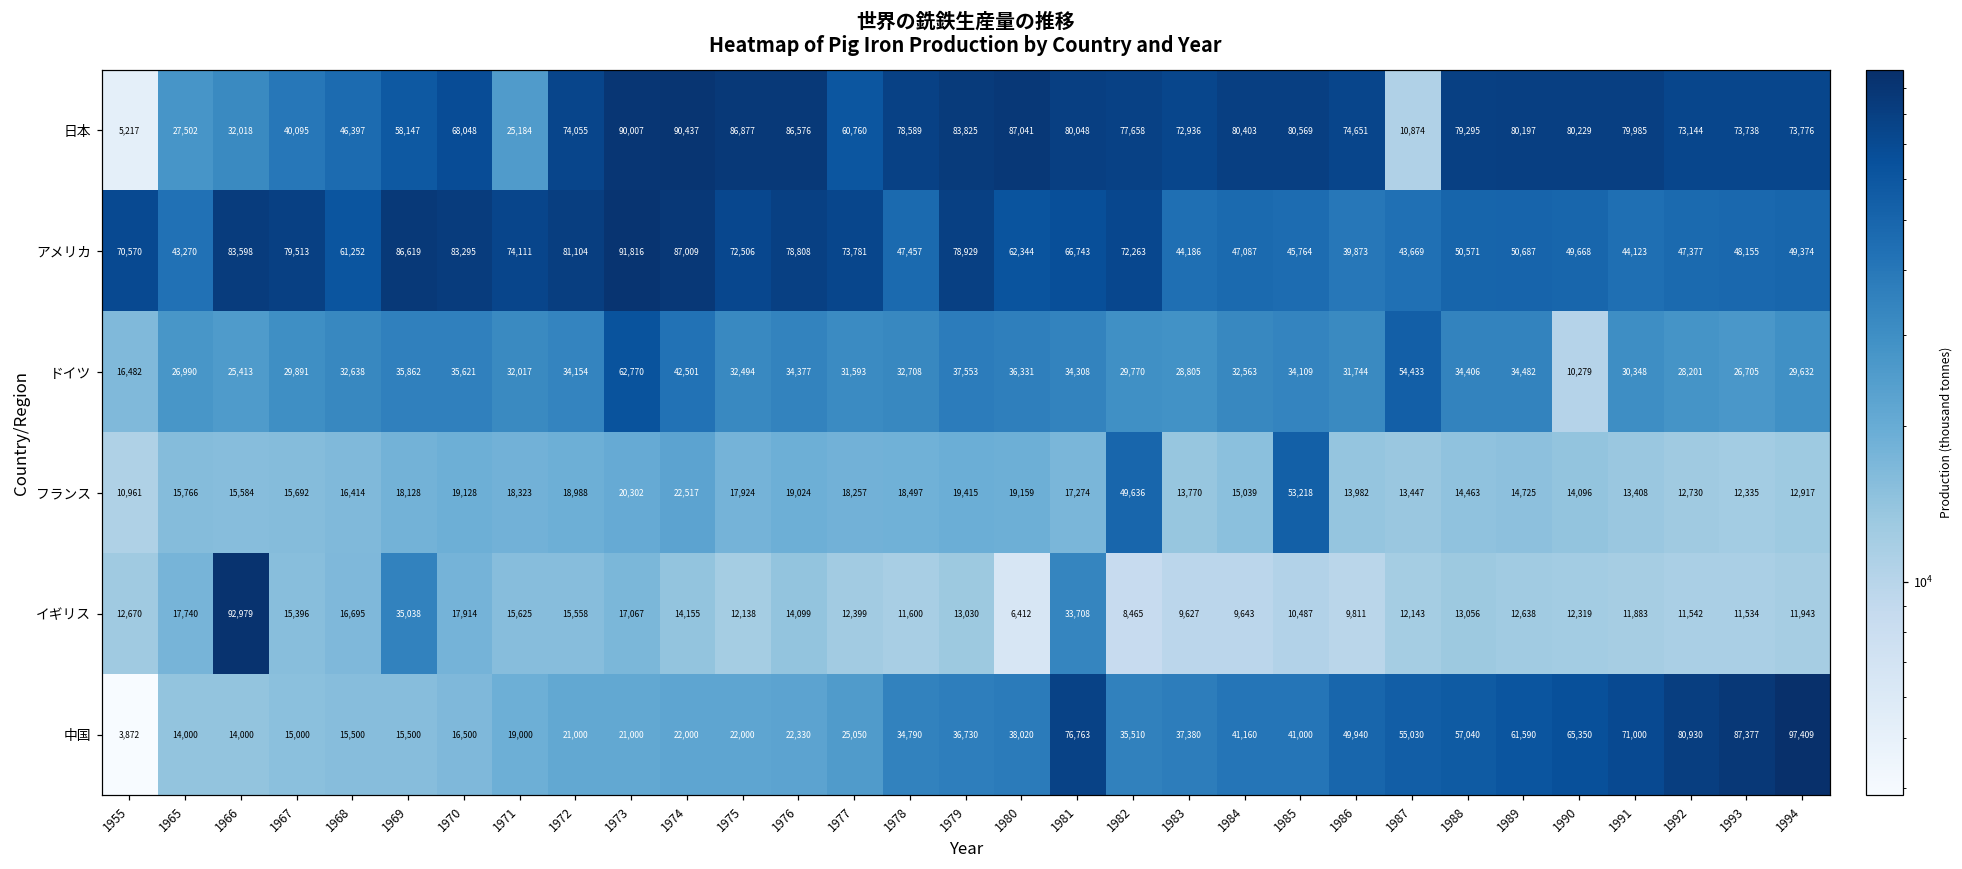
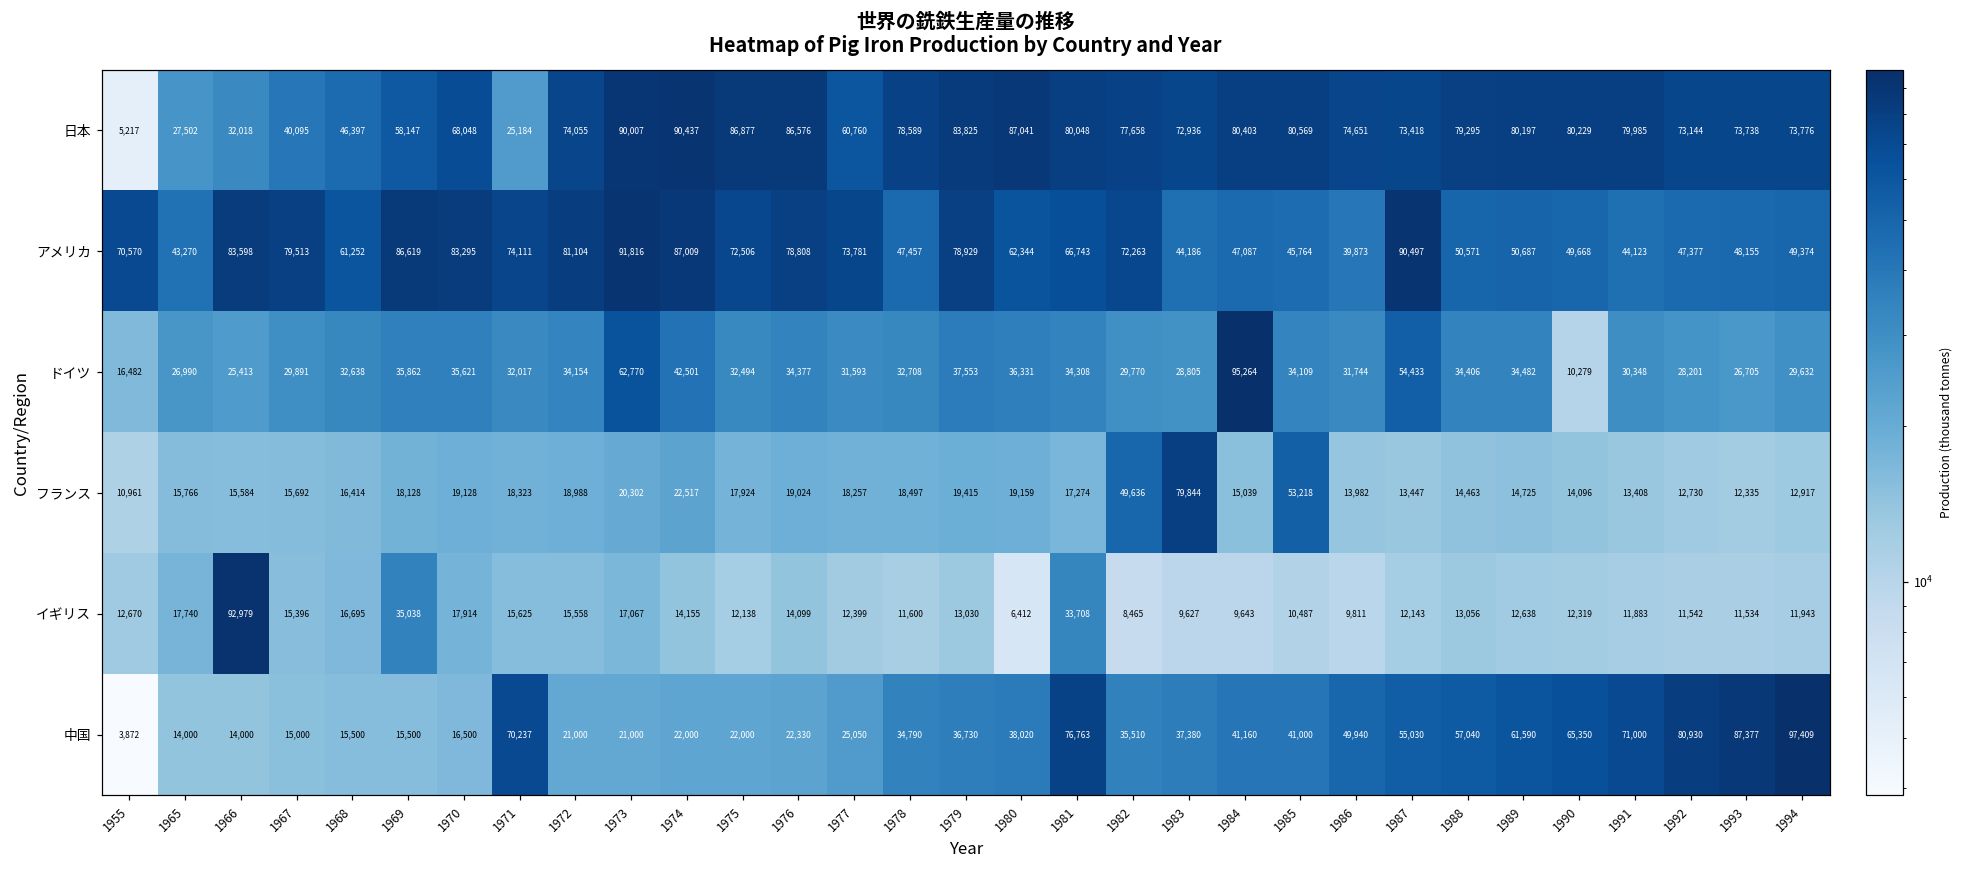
  {
    "日本": {
      "1955": "5,217",
      "1965": "27,502",
      "1966": "32,018",
      "1967": "40,095",
      "1968": "46,397",
      "1969": "58,147",
      "1970": "68,048",
      "1971": "25,184",
      "1972": "74,055",
      "1973": "90,007",
      "1974": "90,437",
      "1975": "86,877",
      "1976": "86,576",
      "1977": "60,760",
      "1978": "78,589",
      "1979": "83,825",
      "1980": "87,041",
      "1981": "80,048",
      "1982": "77,658",
      "1983": "72,936",
      "1984": "80,403",
      "1985": "80,569",
      "1986": "74,651",
-     "1987": "10,874",
+     "1987": "73,418",
      "1988": "79,295",
      "1989": "80,197",
      "1990": "80,229",
      "1991": "79,985",
      "1992": "73,144",
      "1993": "73,738",
      "1994": "73,776"
    },
    "アメリカ": {
      "1955": "70,570",
      "1965": "43,270",
      "1966": "83,598",
      "1967": "79,513",
      "1968": "61,252",
      "1969": "86,619",
      "1970": "83,295",
      "1971": "74,111",
      "1972": "81,104",
      "1973": "91,816",
      "1974": "87,009",
      "1975": "72,506",
      "1976": "78,808",
      "1977": "73,781",
      "1978": "47,457",
      "1979": "78,929",
      "1980": "62,344",
      "1981": "66,743",
      "1982": "72,263",
      "1983": "44,186",
      "1984": "47,087",
      "1985": "45,764",
      "1986": "39,873",
-     "1987": "43,669",
+     "1987": "90,497",
      "1988": "50,571",
      "1989": "50,687",
      "1990": "49,668",
      "1991": "44,123",
      "1992": "47,377",
      "1993": "48,155",
      "1994": "49,374"
    },
    "ドイツ": {
      "1955": "16,482",
      "1965": "26,990",
      "1966": "25,413",
      "1967": "29,891",
      "1968": "32,638",
      "1969": "35,862",
      "1970": "35,621",
      "1971": "32,017",
      "1972": "34,154",
      "1973": "62,770",
      "1974": "42,501",
      "1975": "32,494",
      "1976": "34,377",
      "1977": "31,593",
      "1978": "32,708",
      "1979": "37,553",
      "1980": "36,331",
      "1981": "34,308",
      "1982": "29,770",
      "1983": "28,805",
-     "1984": "32,563",
+     "1984": "95,264",
      "1985": "34,109",
      "1986": "31,744",
      "1987": "54,433",
      "1988": "34,406",
      "1989": "34,482",
      "1990": "10,279",
      "1991": "30,348",
      "1992": "28,201",
      "1993": "26,705",
      "1994": "29,632"
    },
    "フランス": {
      "1955": "10,961",
      "1965": "15,766",
      "1966": "15,584",
      "1967": "15,692",
      "1968": "16,414",
      "1969": "18,128",
      "1970": "19,128",
      "1971": "18,323",
      "1972": "18,988",
      "1973": "20,302",
      "1974": "22,517",
      "1975": "17,924",
      "1976": "19,024",
      "1977": "18,257",
      "1978": "18,497",
      "1979": "19,415",
      "1980": "19,159",
      "1981": "17,274",
      "1982": "49,636",
-     "1983": "13,770",
+     "1983": "79,844",
      "1984": "15,039",
      "1985": "53,218",
      "1986": "13,982",
      "1987": "13,447",
      "1988": "14,463",
      "1989": "14,725",
      "1990": "14,096",
      "1991": "13,408",
      "1992": "12,730",
      "1993": "12,335",
      "1994": "12,917"
    },
    "イギリス": {
      "1955": "12,670",
      "1965": "17,740",
      "1966": "92,979",
      "1967": "15,396",
      "1968": "16,695",
      "1969": "35,038",
      "1970": "17,914",
      "1971": "15,625",
      "1972": "15,558",
      "1973": "17,067",
      "1974": "14,155",
      "1975": "12,138",
      "1976": "14,099",
      "1977": "12,399",
      "1978": "11,600",
      "1979": "13,030",
      "1980": "6,412",
      "1981": "33,708",
      "1982": "8,465",
      "1983": "9,627",
      "1984": "9,643",
      "1985": "10,487",
      "1986": "9,811",
      "1987": "12,143",
      "1988": "13,056",
      "1989": "12,638",
      "1990": "12,319",
      "1991": "11,883",
      "1992": "11,542",
      "1993": "11,534",
      "1994": "11,943"
    },
    "中国": {
      "1955": "3,872",
      "1965": "14,000",
      "1966": "14,000",
      "1967": "15,000",
      "1968": "15,500",
      "1969": "15,500",
      "1970": "16,500",
-     "1971": "19,000",
+     "1971": "70,237",
      "1972": "21,000",
      "1973": "21,000",
      "1974": "22,000",
      "1975": "22,000",
      "1976": "22,330",
      "1977": "25,050",
      "1978": "34,790",
      "1979": "36,730",
      "1980": "38,020",
      "1981": "76,763",
      "1982": "35,510",
      "1983": "37,380",
      "1984": "41,160",
      "1985": "41,000",
      "1986": "49,940",
      "1987": "55,030",
      "1988": "57,040",
      "1989": "61,590",
      "1990": "65,350",
      "1991": "71,000",
      "1992": "80,930",
      "1993": "87,377",
      "1994": "97,409"
    }
  }
